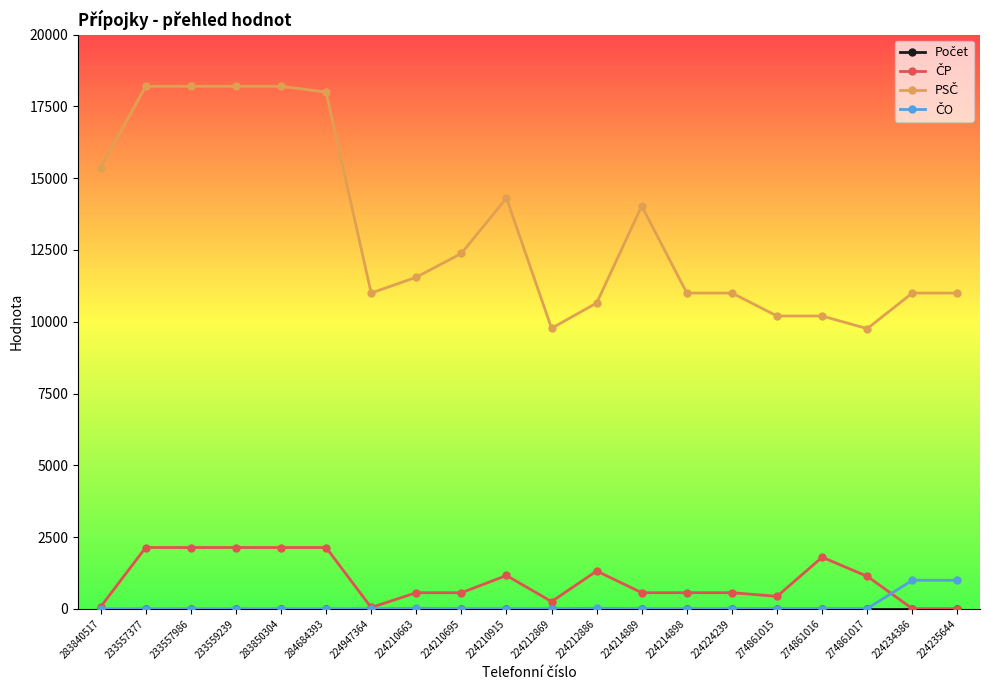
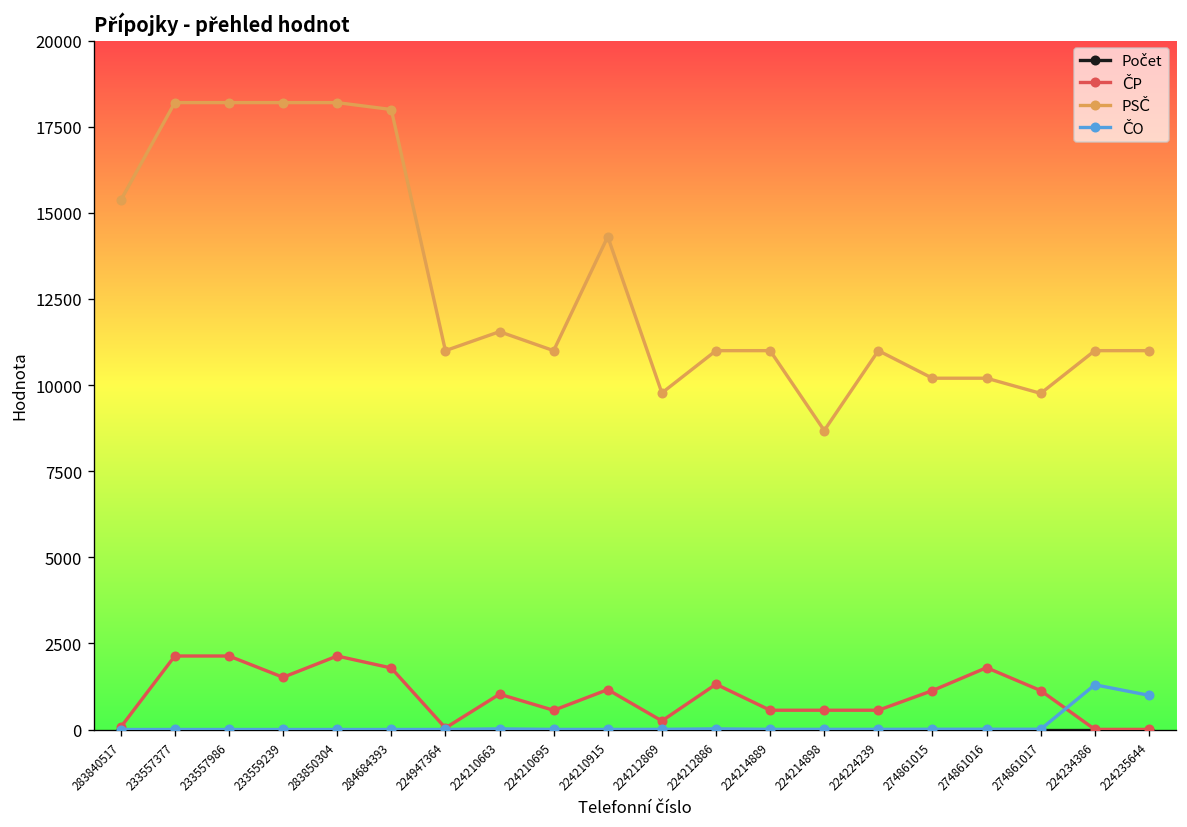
  {
    "ČP": {
      "233557377": 2100,
      "233557986": 2100,
-     "233559239": 2100,
+     "233559239": 1500,
      "283850304": 2100,
-     "284684393": 2100,
-     "224210663": 600,
+     "284684393": 1800,
+     "224210663": 1000,
      "224210695": 600,
      "224210915": 1200,
      "224212869": 300,
      "224212886": 1300,
      "224214889": 600,
      "224214898": 600,
      "224224239": 600,
-     "274861015": 400,
+     "274861015": 1100,
      "274861016": 1800,
      "274861017": 1100
    },
    "PSČ": {
      "283840517": 15400,
      "233557377": 18200,
      "233557986": 18200,
      "233559239": 18200,
      "283850304": 18200,
      "284684393": 18000,
      "224947364": 11000,
      "224210663": 11600,
-     "224210695": 12400,
+     "224210695": 11000,
      "224210915": 14300,
      "224212869": 9800,
-     "224212886": 10700,
-     "224214889": 14000,
-     "224214898": 11000,
+     "224212886": 11000,
+     "224214889": 11000,
+     "224214898": 8700,
      "224224239": 11000,
      "274861015": 10200,
      "274861016": 10200,
      "274861017": 9800,
      "224234386": 11000,
      "224235644": 11000
    },
    "ČO": {
-     "224234386": 1000,
+     "224234386": 1300,
      "224235644": 1000
    }
  }
